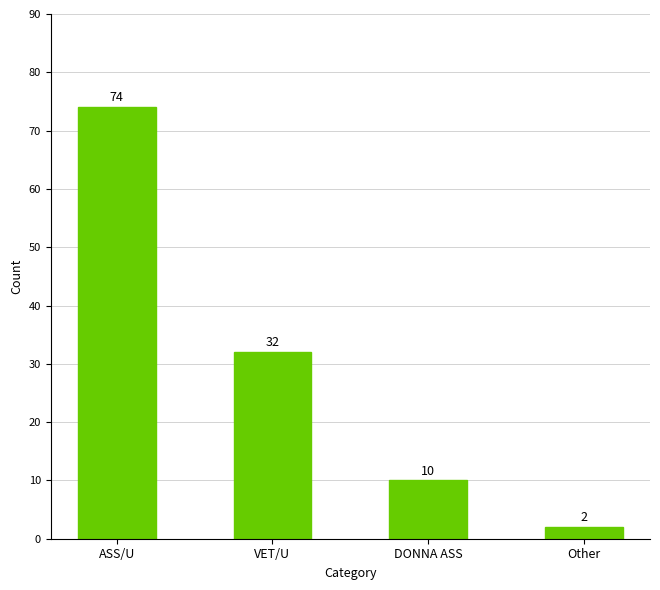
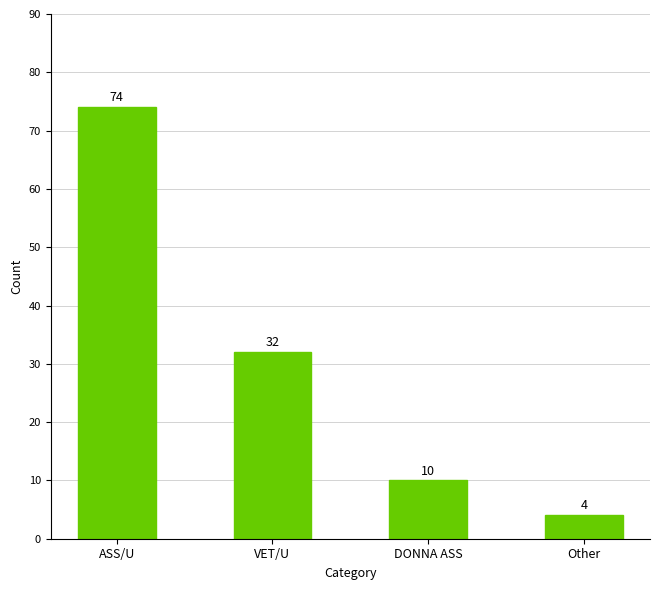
  {
    "ASS/U": 74,
    "VET/U": 32,
    "DONNA ASS": 10,
-   "Other": 2
+   "Other": 4
  }
